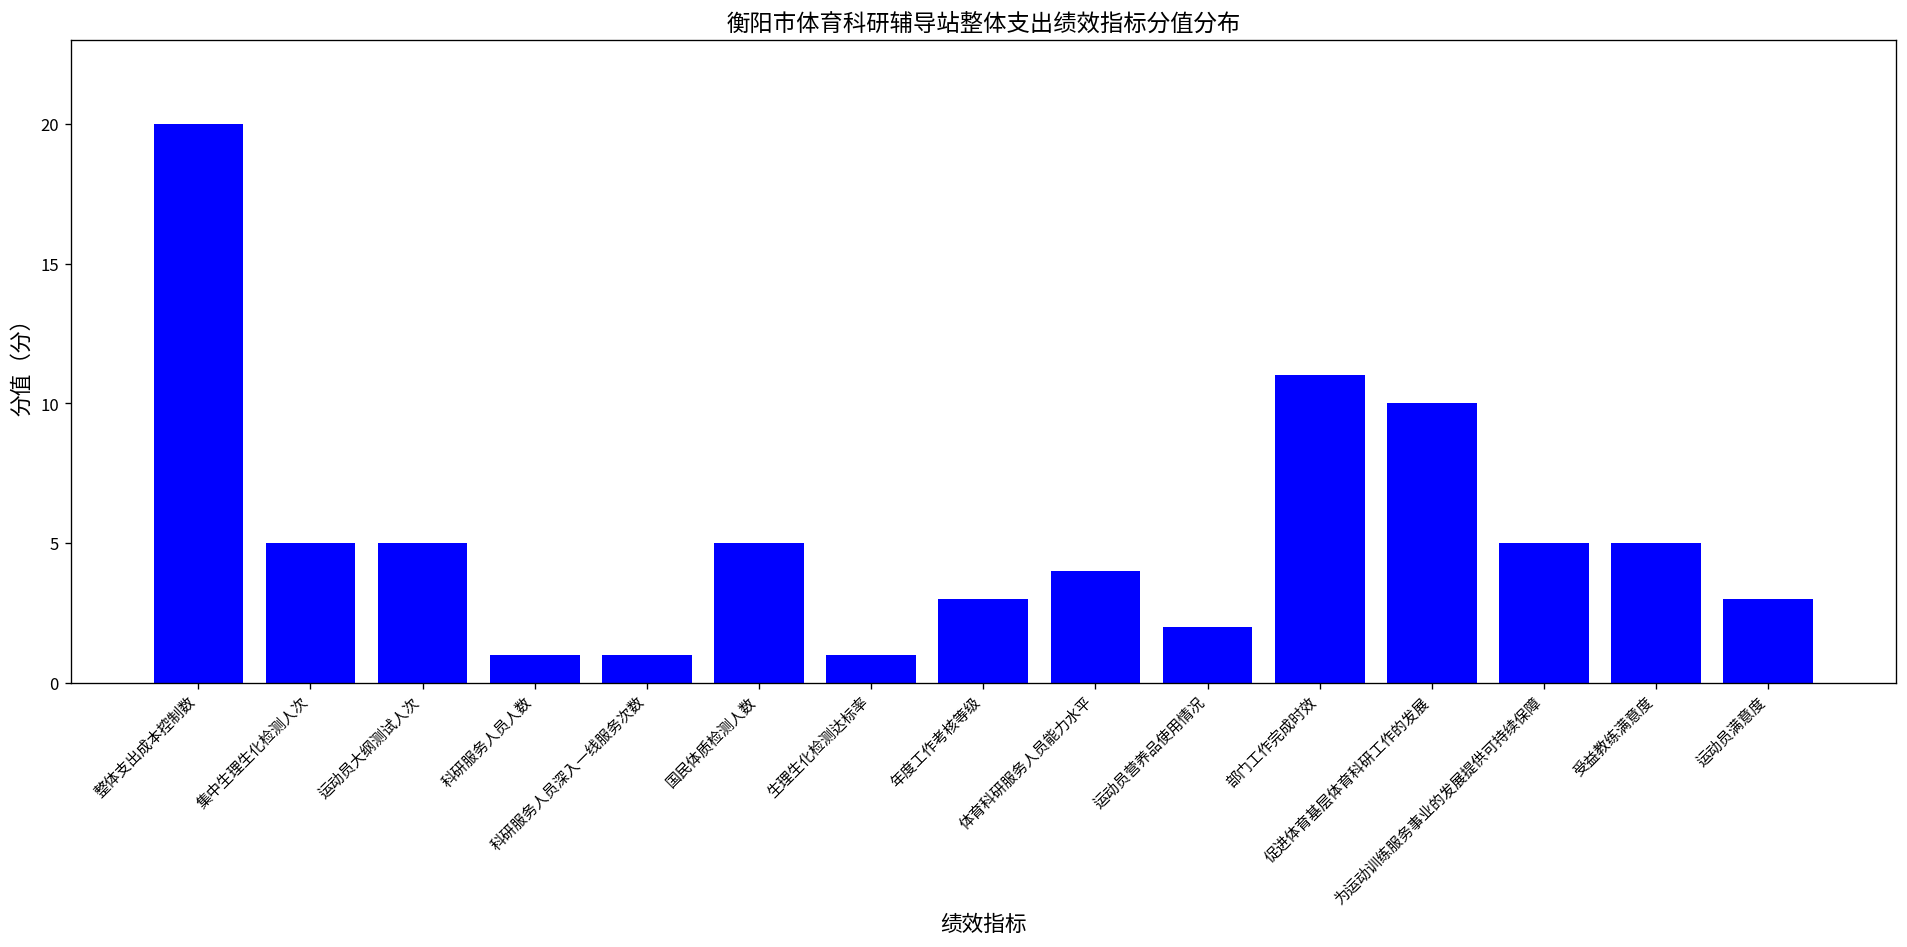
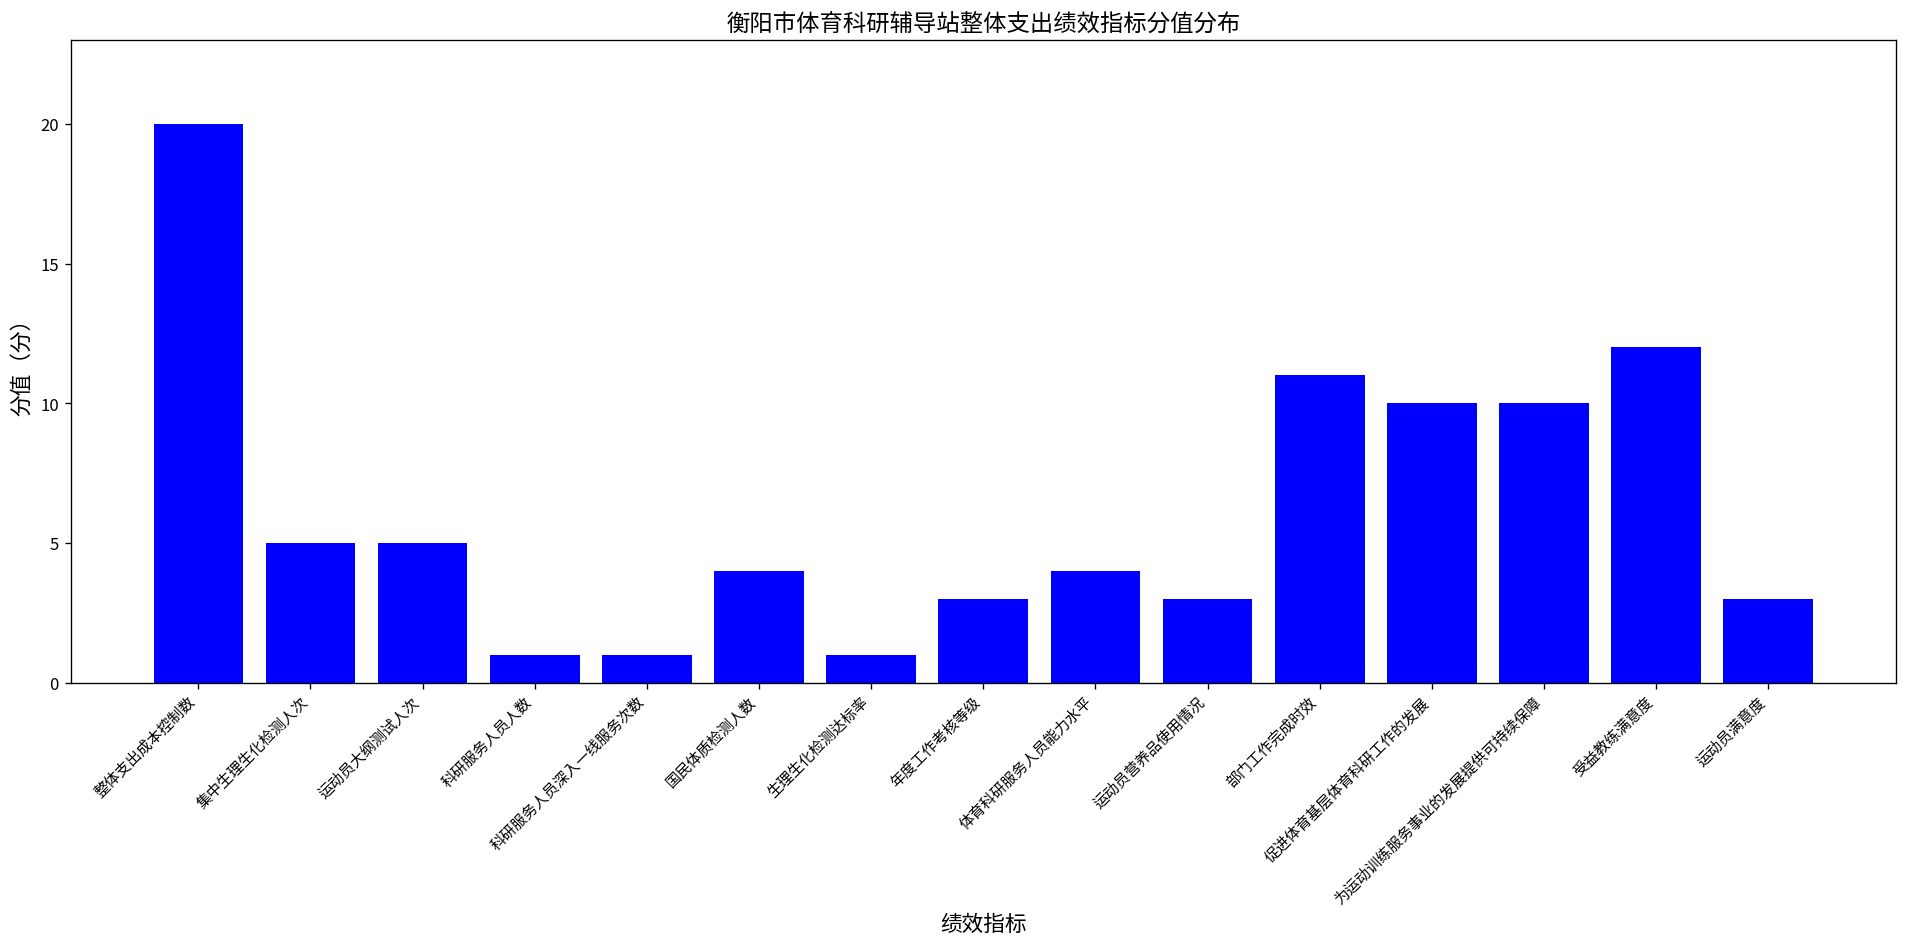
  {
    "整体支出成本控制数": 20,
    "集中生理生化检测人次": 5,
    "运动员大纲测试人次": 5,
    "科研服务人员人数": 1,
    "科研服务人员深入一线服务次数": 1,
-   "国民体质检测人数": 5,
+   "国民体质检测人数": 4,
    "生理生化检测达标率": 1,
    "年度工作考核等级": 3,
    "体育科研服务人员能力水平": 4,
-   "运动员营养品使用情况": 2,
+   "运动员营养品使用情况": 3,
    "部门工作完成时效": 11,
    "促进体育基层体育科研工作的发展": 10,
-   "为运动训练服务事业的发展提供可持续保障": 5,
-   "受益教练满意度": 5,
+   "为运动训练服务事业的发展提供可持续保障": 10,
+   "受益教练满意度": 12,
    "运动员满意度": 3
  }
